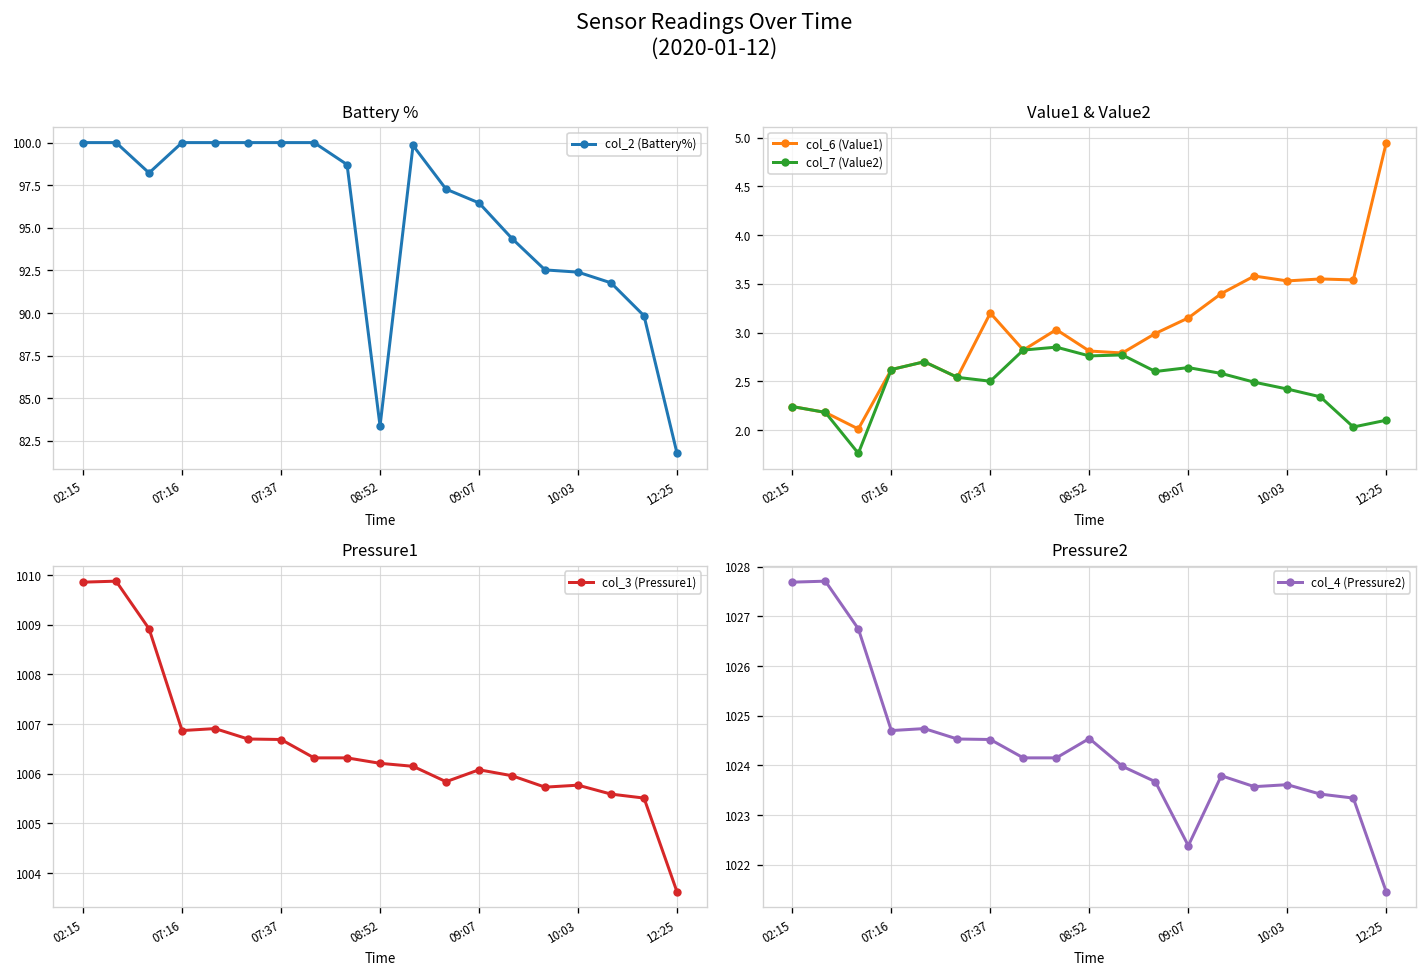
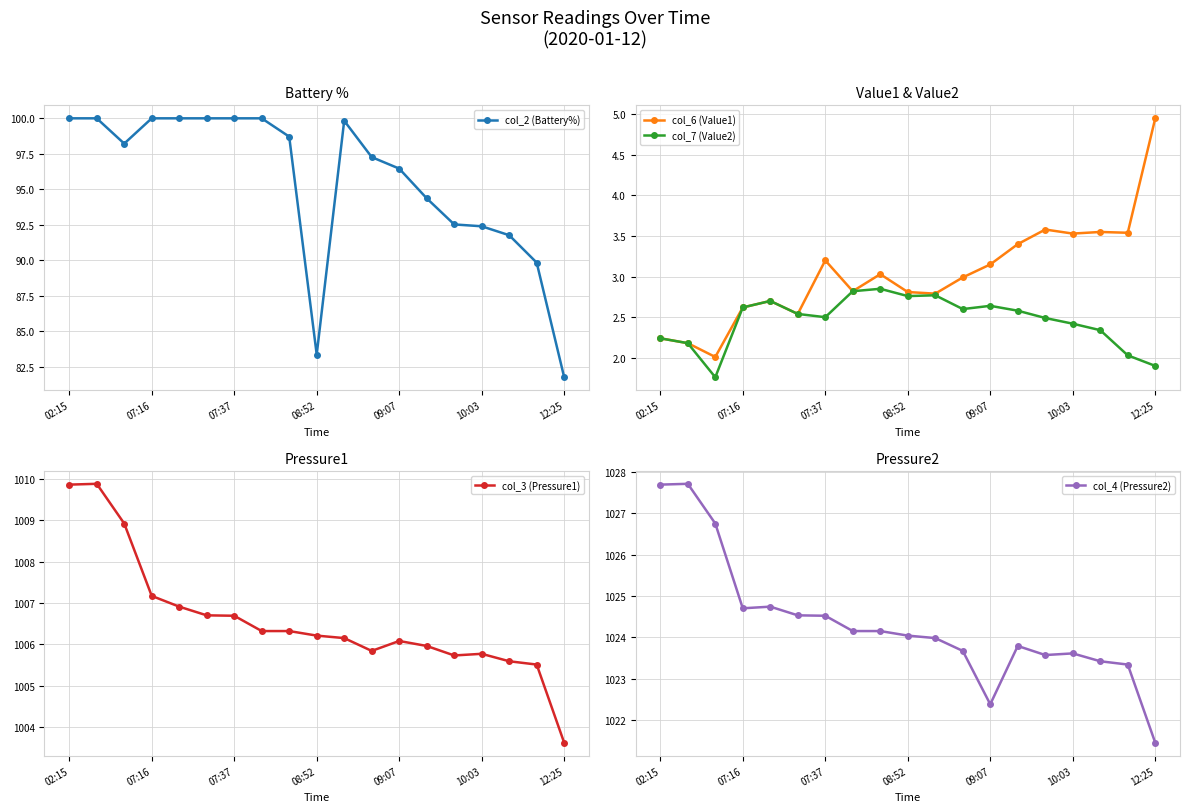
  {
    "Battery %": {
      "02:15": 100.0,
      "07:16": 100.0,
      "07:37": 100.0,
      "08:52": 83.4,
      "09:07": 96.5,
      "10:03": 92.4,
      "12:25": 81.8
    },
    "Value1 & Value2": {
      "col_6 (Value1)": {
        "07:37": 3.2,
        "08:52": 2.8,
        "09:07": 3.2,
        "10:03": 3.5,
        "12:25": 5.0
      },
      "col_7 (Value2)": {
        "07:37": 2.5,
        "08:52": 2.8,
        "09:07": 2.6,
        "10:03": 2.4,
-       "12:25": 2.1
+       "12:25": 1.9
      }
    },
    "Pressure1": {
      "02:15": 1009.9,
-     "07:16": 1006.9,
+     "07:16": 1007.2,
      "07:37": 1006.7,
      "08:52": 1006.2,
      "09:07": 1006.1,
      "10:03": 1005.8,
      "12:25": 1003.6
    },
    "Pressure2": {
      "02:15": 1027.7,
      "07:16": 1024.7,
      "07:37": 1024.5,
-     "08:52": 1024.5,
+     "08:52": 1024.0,
      "09:07": 1022.4,
      "10:03": 1023.6,
      "12:25": 1021.5
    }
  }
